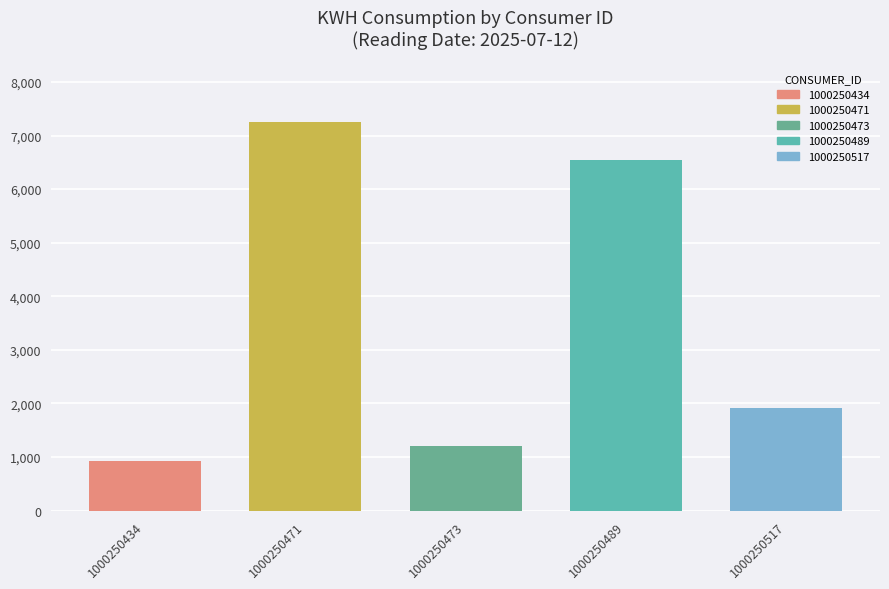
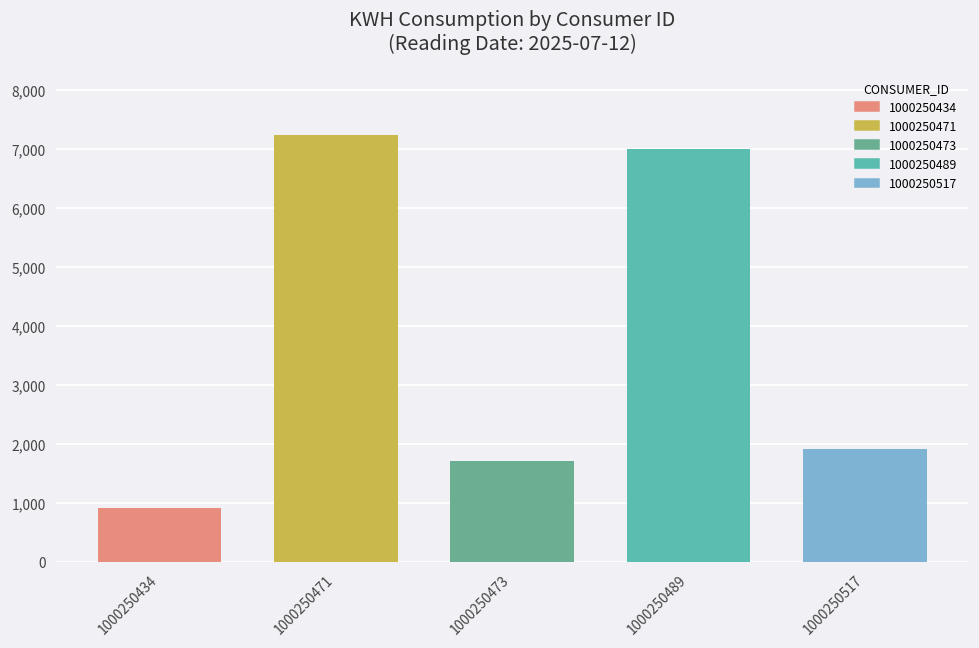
  {
    "1000250434": "900",
    "1000250471": "7,200",
-   "1000250473": "1,200",
-   "1000250489": "6,500",
+   "1000250473": "1,700",
+   "1000250489": "7,000",
    "1000250517": "1,900"
  }
